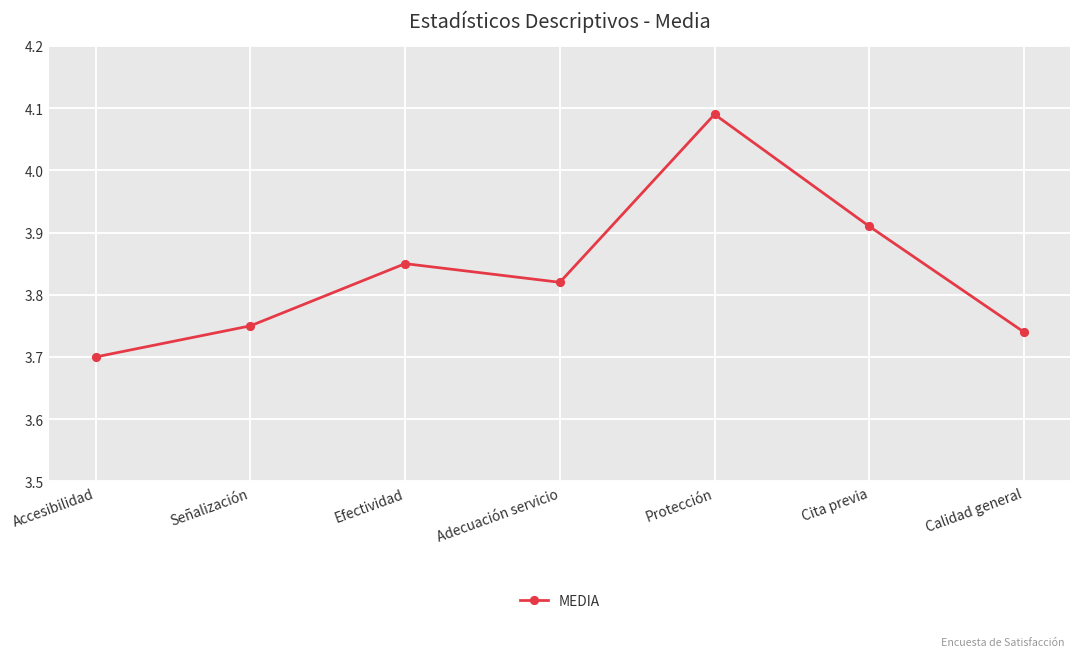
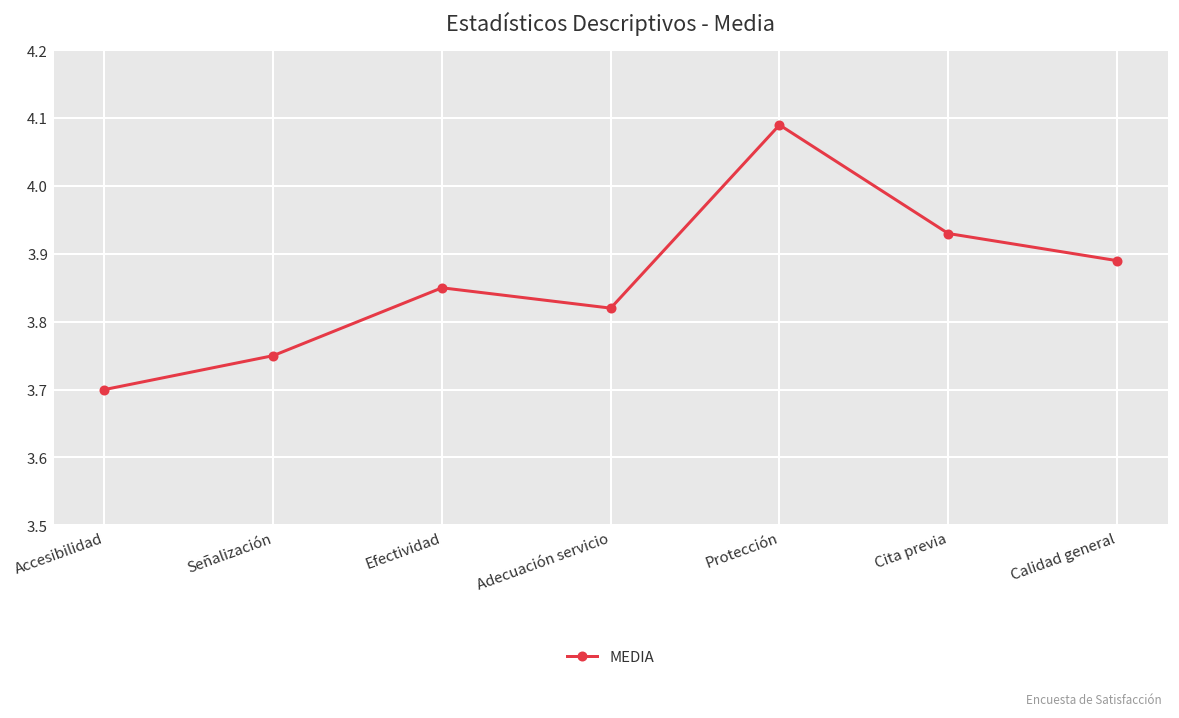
  {
    "Accesibilidad": 3.70,
    "Señalización": 3.75,
    "Efectividad": 3.85,
    "Adecuación servicio": 3.82,
    "Protección": 4.09,
-   "Cita previa": 3.91,
-   "Calidad general": 3.74
+   "Cita previa": 3.93,
+   "Calidad general": 3.89
  }
